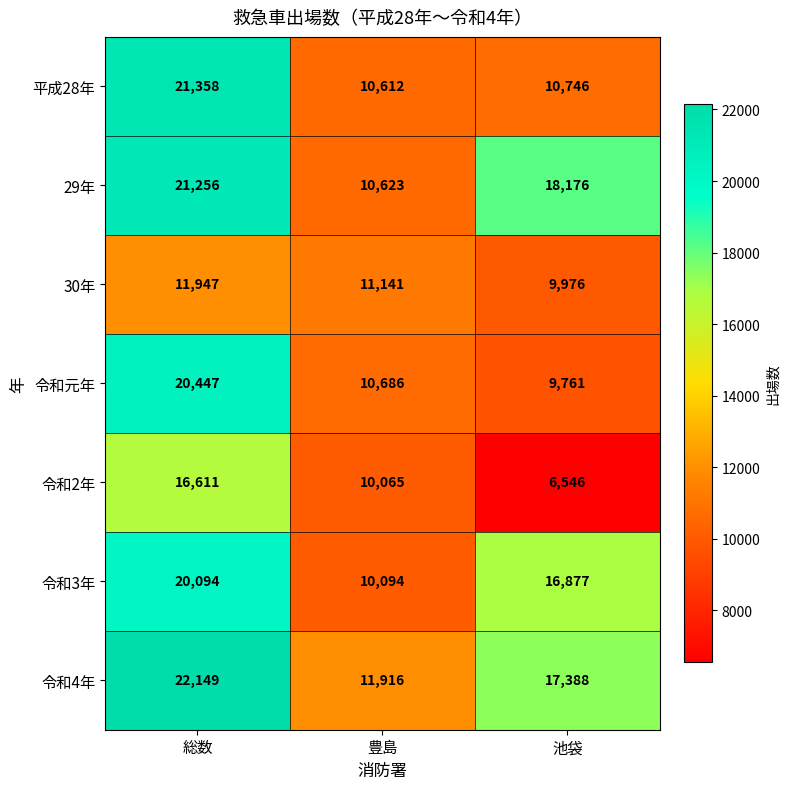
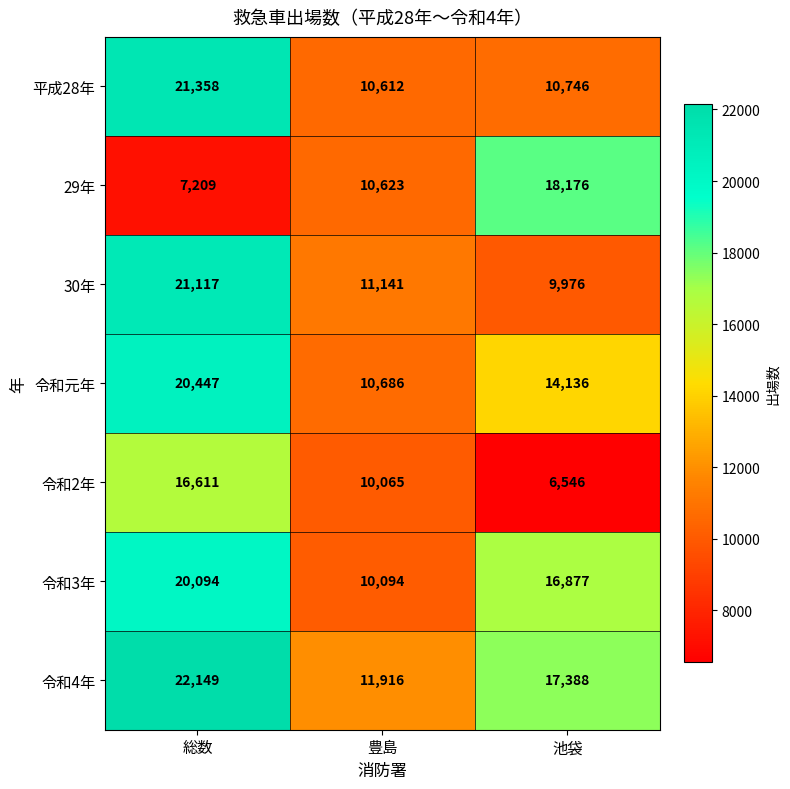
  {
    "平成28年": {
      "総数": "21,358",
      "豊島": "10,612",
      "池袋": "10,746"
    },
    "29年": {
-     "総数": "21,256",
+     "総数": "7,209",
      "豊島": "10,623",
      "池袋": "18,176"
    },
    "30年": {
-     "総数": "11,947",
+     "総数": "21,117",
      "豊島": "11,141",
      "池袋": "9,976"
    },
    "令和元年": {
      "総数": "20,447",
      "豊島": "10,686",
-     "池袋": "9,761"
+     "池袋": "14,136"
    },
    "令和2年": {
      "総数": "16,611",
      "豊島": "10,065",
      "池袋": "6,546"
    },
    "令和3年": {
      "総数": "20,094",
      "豊島": "10,094",
      "池袋": "16,877"
    },
    "令和4年": {
      "総数": "22,149",
      "豊島": "11,916",
      "池袋": "17,388"
    }
  }
